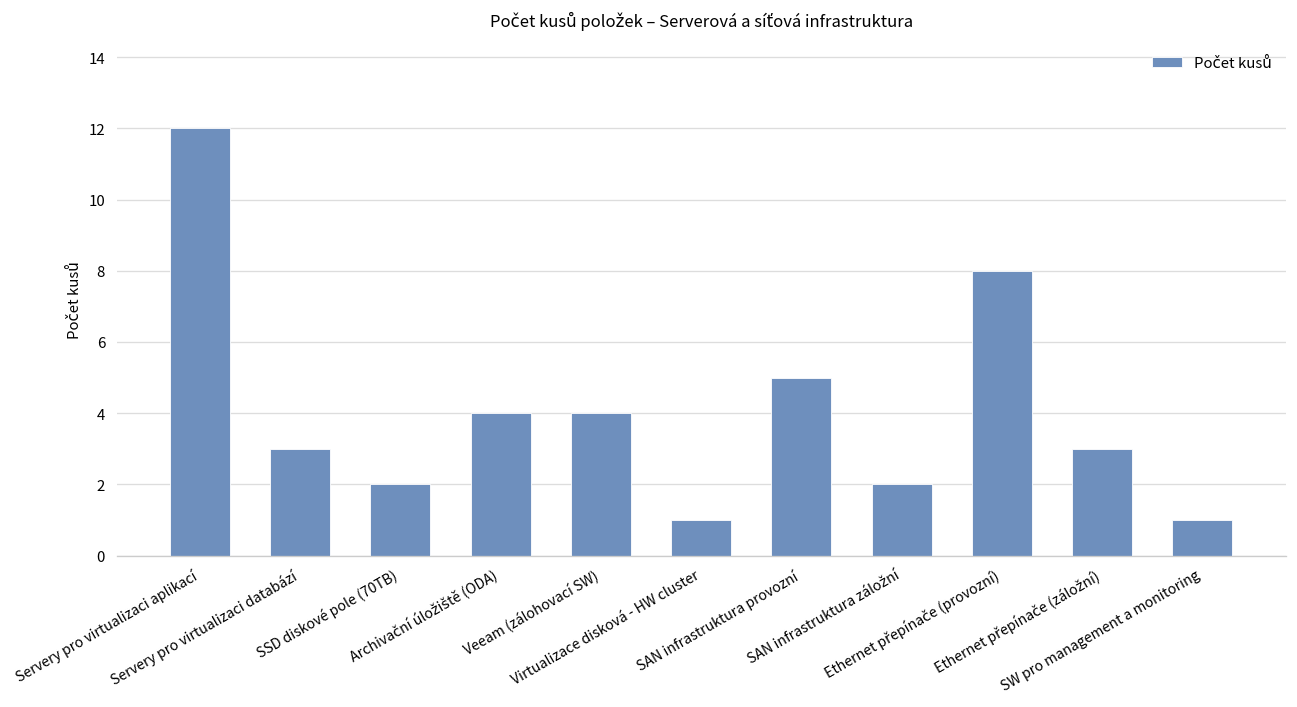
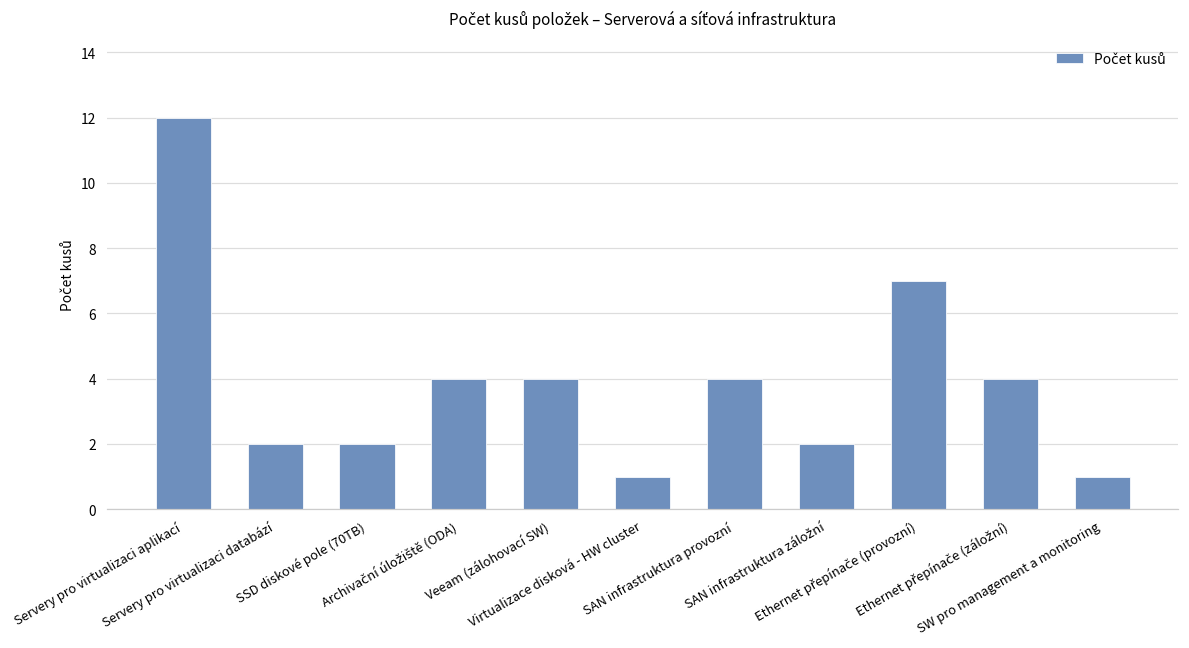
  {
    "Servery pro virtualizaci aplikací": 12,
-   "Servery pro virtualizaci databází": 3,
+   "Servery pro virtualizaci databází": 2,
    "SSD diskové pole (70TB)": 2,
    "Archivační úložiště (ODA)": 4,
    "Veeam (zálohovací SW)": 4,
    "Virtualizace disková - HW cluster": 1,
-   "SAN infrastruktura provozní": 5,
+   "SAN infrastruktura provozní": 4,
    "SAN infrastruktura záložní": 2,
-   "Ethernet přepínače (provozní)": 8,
-   "Ethernet přepínače (záložní)": 3,
+   "Ethernet přepínače (provozní)": 7,
+   "Ethernet přepínače (záložní)": 4,
    "SW pro management a monitoring": 1
  }
